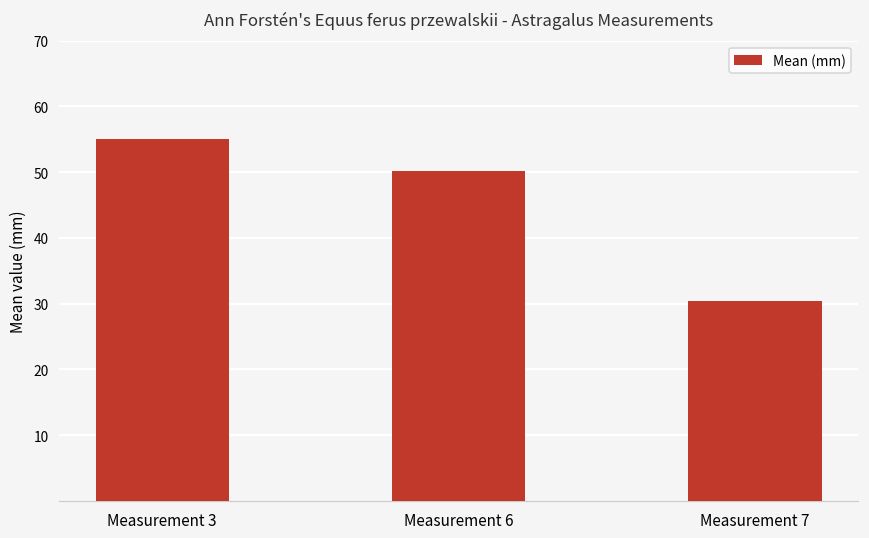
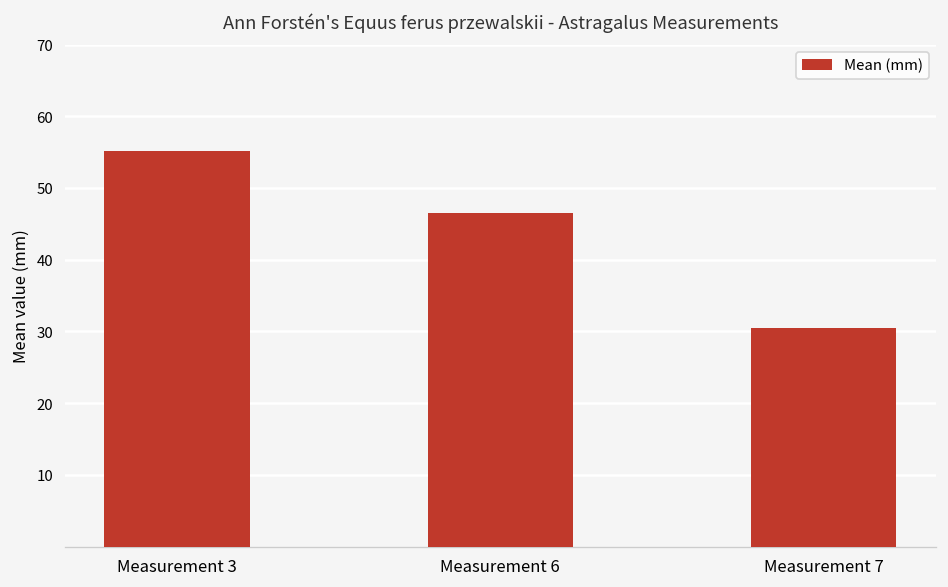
  {
    "Measurement 3": 55,
-   "Measurement 6": 50,
+   "Measurement 6": 47,
    "Measurement 7": 30
  }
